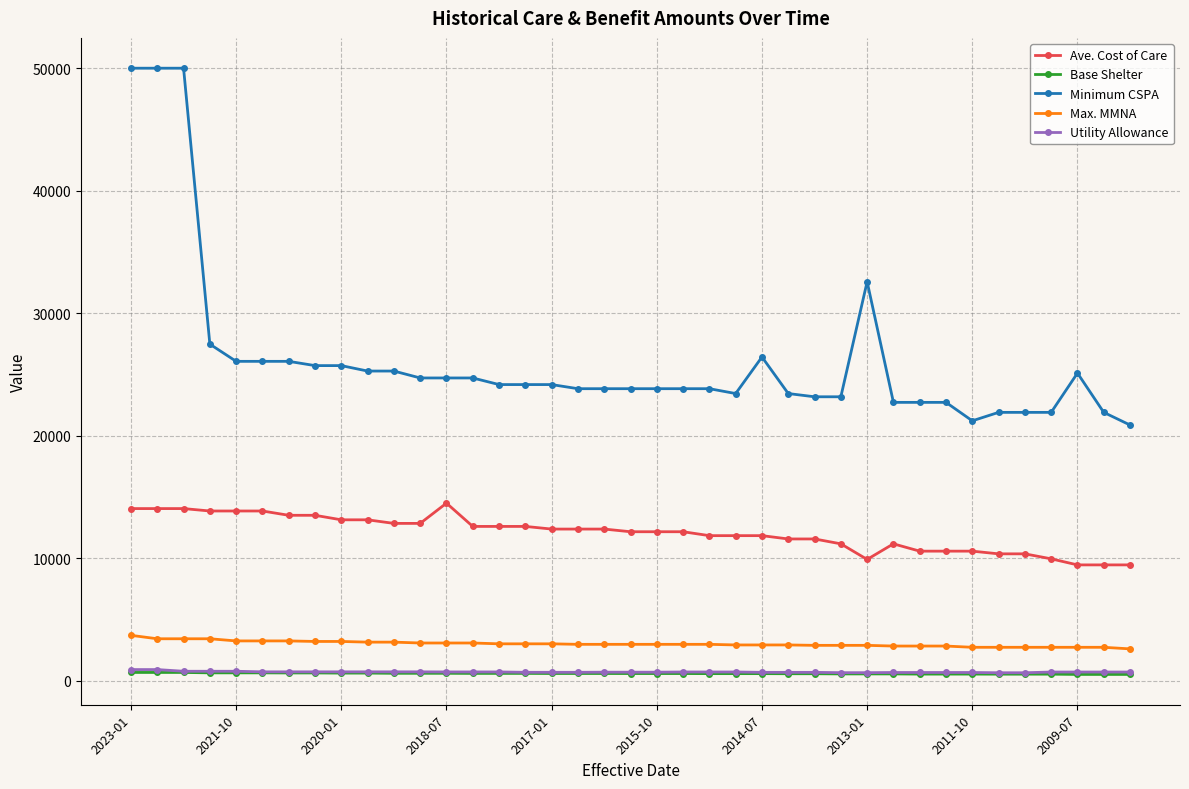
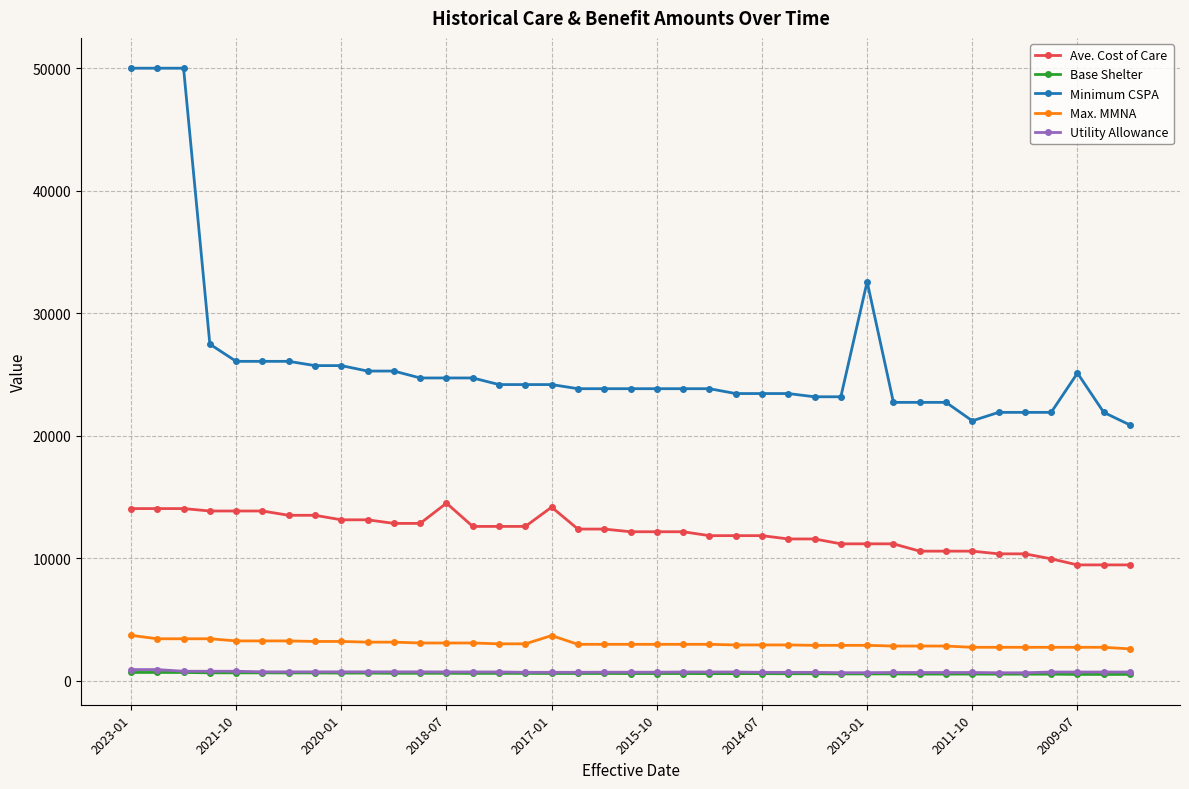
  {
    "Ave. Cost of Care": {
      "2023-01": 14100,
      "2021-10": 13900,
      "2020-01": 13100,
      "2018-07": 14500,
-     "2017-01": 12400,
+     "2017-01": 14200,
      "2015-10": 12200,
      "2014-07": 11900,
-     "2013-01": 9900,
+     "2013-01": 11200,
      "2011-10": 10600,
      "2009-07": 9500
    },
    "Base Shelter": {
      "2023-01": 700
    },
    "Minimum CSPA": {
      "2023-01": 50000,
      "2021-10": 26100,
      "2020-01": 25700,
      "2018-07": 24700,
      "2017-01": 24200,
      "2015-10": 23800,
-     "2014-07": 26400,
+     "2014-07": 23400,
      "2013-01": 32600,
      "2011-10": 21200,
      "2009-07": 25100
    },
    "Max. MMNA": {
      "2023-01": 3700,
      "2021-10": 3300,
      "2020-01": 3200,
      "2018-07": 3100,
-     "2017-01": 3000,
+     "2017-01": 3700,
      "2015-10": 3000,
      "2014-07": 2900,
      "2013-01": 2900,
      "2011-10": 2700,
      "2009-07": 2700
    },
    "Utility Allowance": {
      "2023-01": 900
    }
  }
